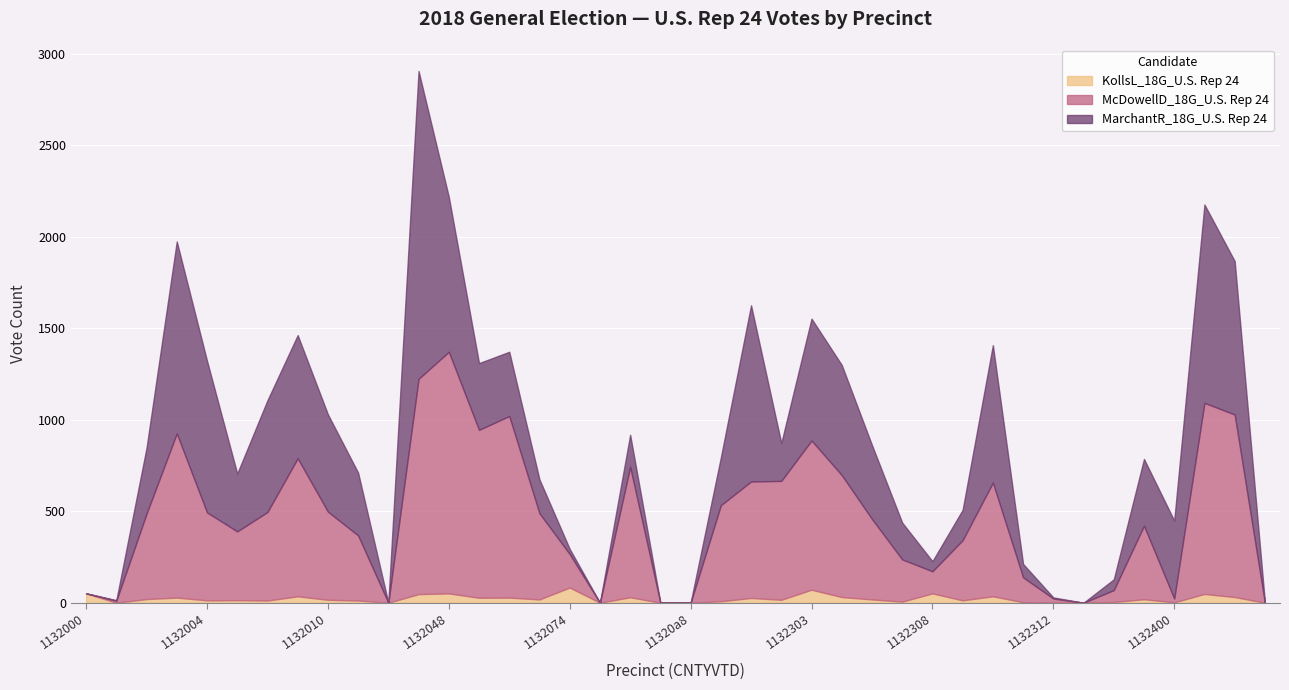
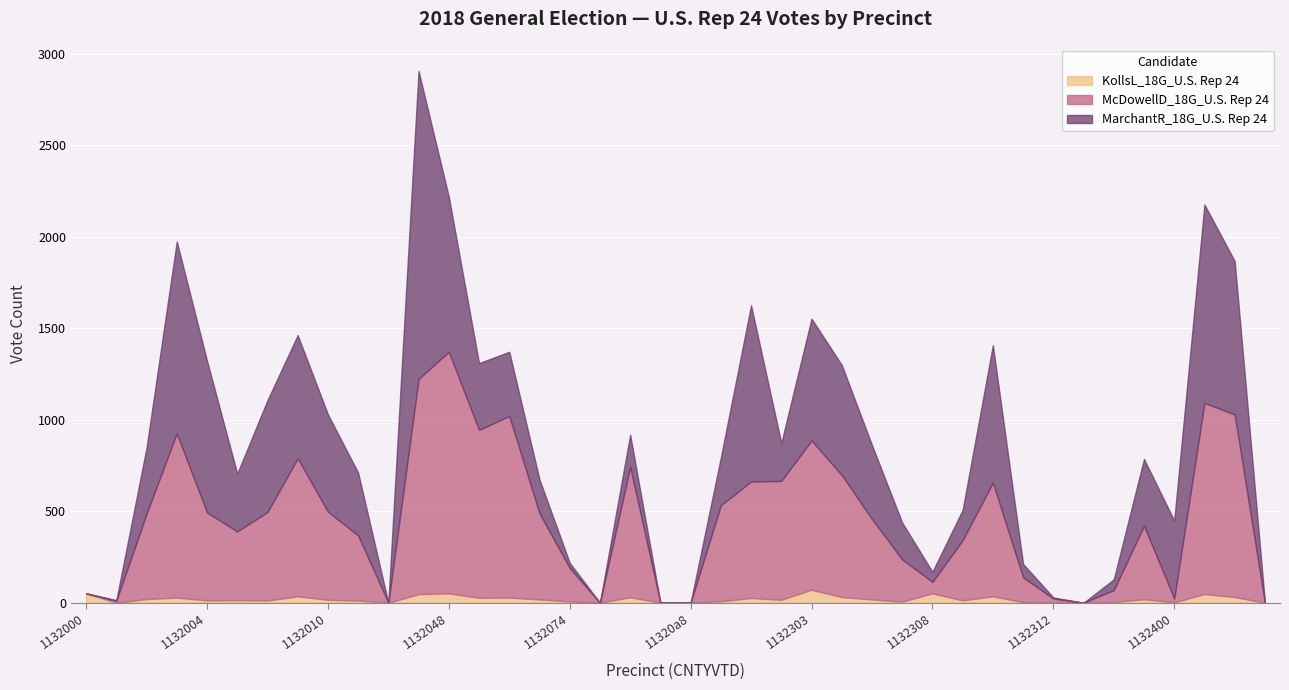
  {
    "KollsL_18G_U.S. Rep 24": {
      "1132010": 20,
      "1132048": 50,
-     "1132074": 80,
+     "1132074": 10,
      "1132303": 70,
      "1132308": 50,
      "1132312": 0
    },
    "McDowellD_18G_U.S. Rep 24": {
      "1132004": 480,
      "1132010": 480,
      "1132048": 1320,
      "1132074": 180,
      "1132303": 820,
-     "1132308": 120,
+     "1132308": 60,
      "1132400": 20
    },
    "MarchantR_18G_U.S. Rep 24": {
      "1132004": 830,
      "1132010": 530,
      "1132048": 850,
      "1132074": 30,
      "1132303": 670,
      "1132308": 60,
      "1132400": 430
    }
  }
